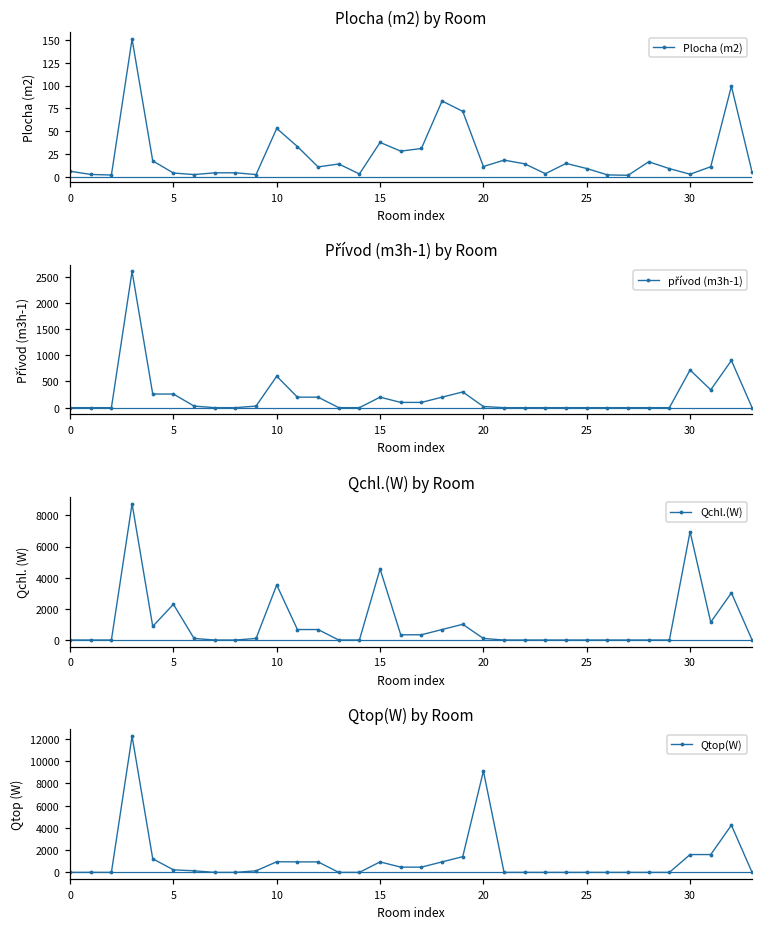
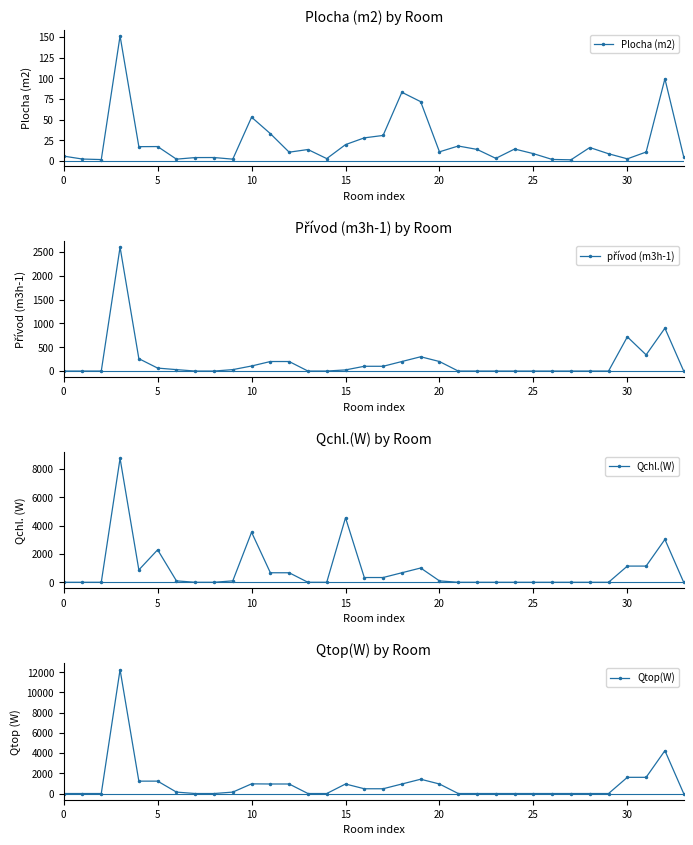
  {
    "Plocha (m2) by Room": {
      "0": 10,
-     "5": 0,
+     "5": 20,
      "10": 50,
-     "15": 40,
+     "15": 20,
      "20": 10,
      "25": 10,
      "30": 0
    },
    "Přívod (m3h-1) by Room": {
      "0": 0,
-     "5": 300,
-     "10": 600,
-     "15": 200,
-     "20": 0,
+     "5": 100,
+     "10": 100,
+     "15": 0,
+     "20": 200,
      "25": 0,
      "30": 700
    },
    "Qchl.(W) by Room": {
      "0": 0,
      "5": 2300,
      "10": 3500,
      "15": 4600,
      "20": 100,
      "25": 0,
-     "30": 7000
+     "30": 1100
    },
    "Qtop(W) by Room": {
      "0": 0,
-     "5": 200,
+     "5": 1200,
      "10": 1000,
      "15": 900,
-     "20": 9100,
+     "20": 900,
      "25": 0,
      "30": 1600
    }
  }
